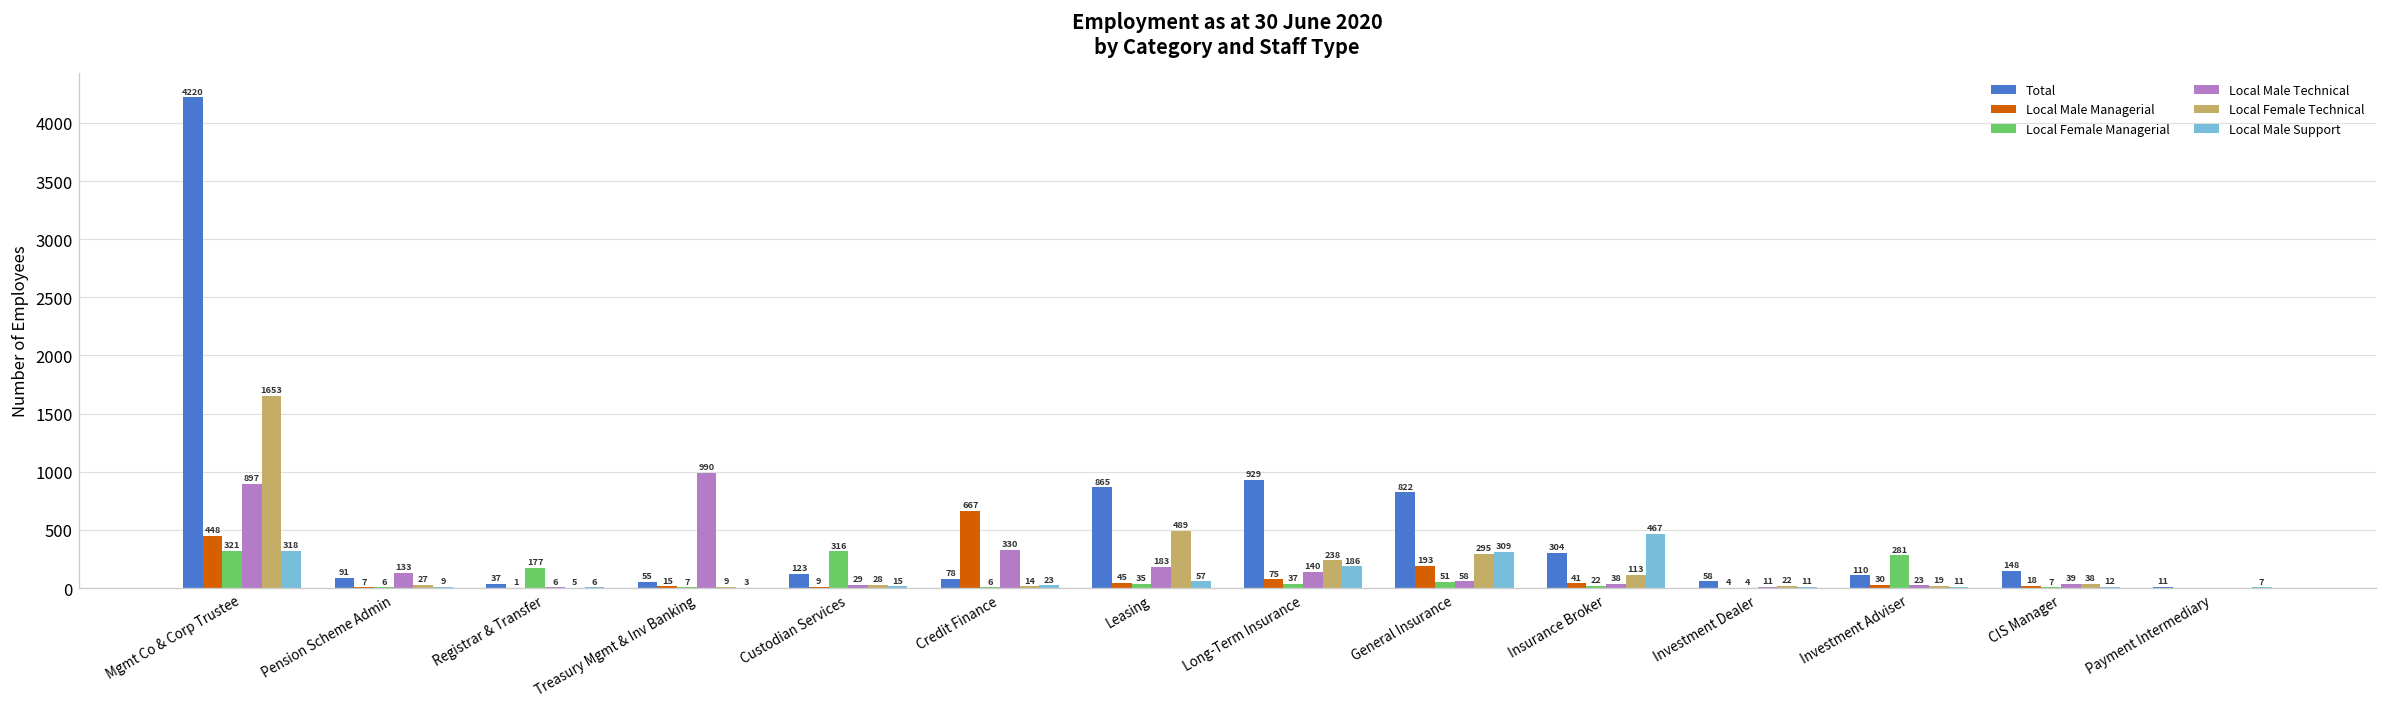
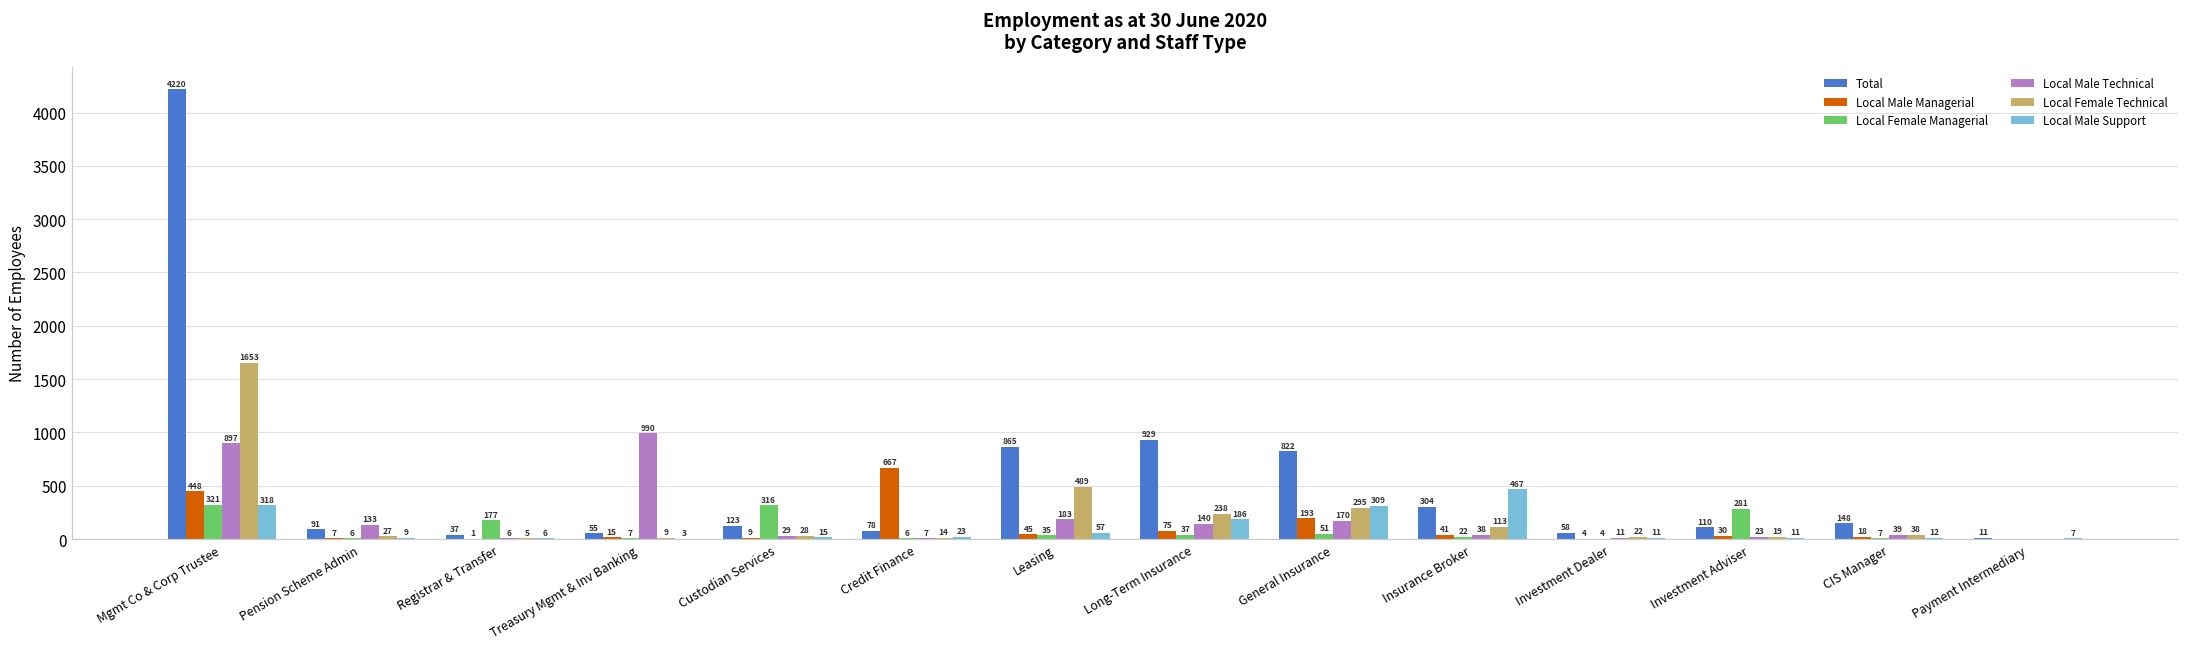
  {
    "Total": {
      "Mgmt Co & Corp Trustee": 4220,
      "Pension Scheme Admin": 91,
      "Registrar & Transfer": 37,
      "Treasury Mgmt & Inv Banking": 55,
      "Custodian Services": 123,
      "Credit Finance": 78,
      "Leasing": 865,
      "Long-Term Insurance": 929,
      "General Insurance": 822,
      "Insurance Broker": 304,
      "Investment Dealer": 58,
      "Investment Adviser": 110,
      "CIS Manager": 148,
      "Payment Intermediary": 11
    },
    "Local Male Managerial": {
      "Mgmt Co & Corp Trustee": 448,
      "Pension Scheme Admin": 7,
      "Registrar & Transfer": 1,
      "Treasury Mgmt & Inv Banking": 15,
      "Custodian Services": 9,
      "Credit Finance": 667,
      "Leasing": 45,
      "Long-Term Insurance": 75,
      "General Insurance": 193,
      "Insurance Broker": 41,
      "Investment Dealer": 4,
      "Investment Adviser": 30,
      "CIS Manager": 18
    },
    "Local Female Managerial": {
      "Mgmt Co & Corp Trustee": 321,
      "Pension Scheme Admin": 6,
      "Registrar & Transfer": 177,
      "Treasury Mgmt & Inv Banking": 7,
      "Custodian Services": 316,
      "Credit Finance": 6,
      "Leasing": 35,
      "Long-Term Insurance": 37,
      "General Insurance": 51,
      "Insurance Broker": 22,
      "Investment Dealer": 4,
      "Investment Adviser": 281,
      "CIS Manager": 7
    },
    "Local Male Technical": {
      "Mgmt Co & Corp Trustee": 897,
      "Pension Scheme Admin": 133,
      "Registrar & Transfer": 6,
      "Treasury Mgmt & Inv Banking": 990,
      "Custodian Services": 29,
-     "Credit Finance": 330,
+     "Credit Finance": 7,
      "Leasing": 183,
      "Long-Term Insurance": 140,
-     "General Insurance": 58,
+     "General Insurance": 170,
      "Insurance Broker": 38,
      "Investment Dealer": 11,
      "Investment Adviser": 23,
      "CIS Manager": 39
    },
    "Local Female Technical": {
      "Mgmt Co & Corp Trustee": 1653,
      "Pension Scheme Admin": 27,
      "Registrar & Transfer": 5,
      "Treasury Mgmt & Inv Banking": 9,
      "Custodian Services": 28,
      "Credit Finance": 14,
      "Leasing": 489,
      "Long-Term Insurance": 238,
      "General Insurance": 295,
      "Insurance Broker": 113,
      "Investment Dealer": 22,
      "Investment Adviser": 19,
      "CIS Manager": 38
    },
    "Local Male Support": {
      "Mgmt Co & Corp Trustee": 318,
      "Pension Scheme Admin": 9,
      "Registrar & Transfer": 6,
      "Treasury Mgmt & Inv Banking": 3,
      "Custodian Services": 15,
      "Credit Finance": 23,
      "Leasing": 57,
      "Long-Term Insurance": 186,
      "General Insurance": 309,
      "Insurance Broker": 467,
      "Investment Dealer": 11,
      "Investment Adviser": 11,
      "CIS Manager": 12,
      "Payment Intermediary": 7
    }
  }
